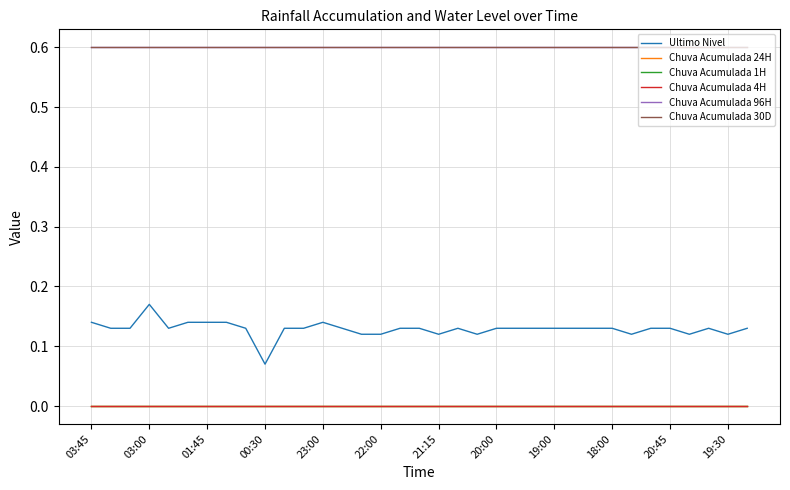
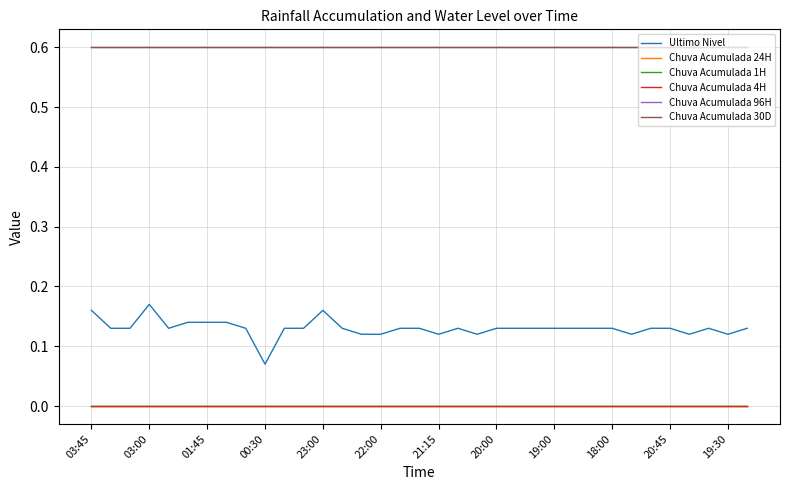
  {
    "Ultimo Nivel": {
-     "03:45": 0.14,
+     "03:45": 0.16,
      "03:00": 0.17,
      "01:45": 0.14,
      "00:30": 0.07,
-     "23:00": 0.14,
+     "23:00": 0.16,
      "22:00": 0.12,
      "18:00": 0.13
    },
    "Chuva Acumulada 4H": {
      "03:45": 0.00,
      "03:00": 0.00,
      "01:45": 0.00,
      "00:30": 0.00,
      "23:00": 0.00,
      "22:00": 0.00,
      "18:00": 0.00
    },
    "Chuva Acumulada 30D": {
      "03:45": 0.60,
      "03:00": 0.60,
      "01:45": 0.60,
      "00:30": 0.60,
      "23:00": 0.60,
      "22:00": 0.60,
      "18:00": 0.60
    }
  }
